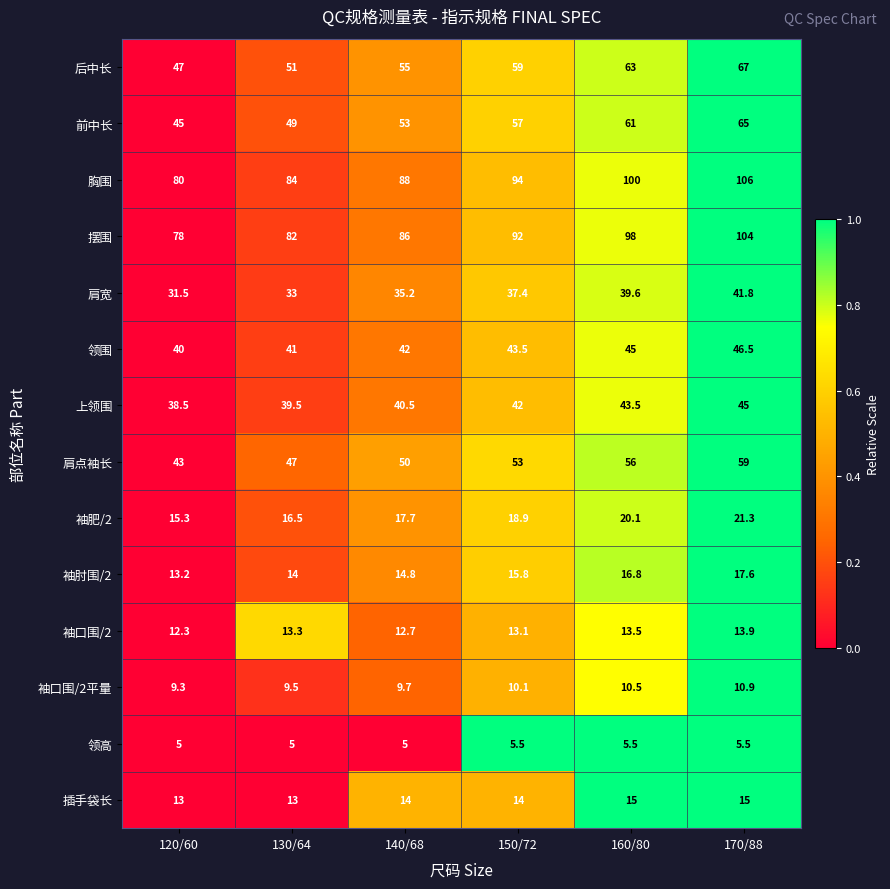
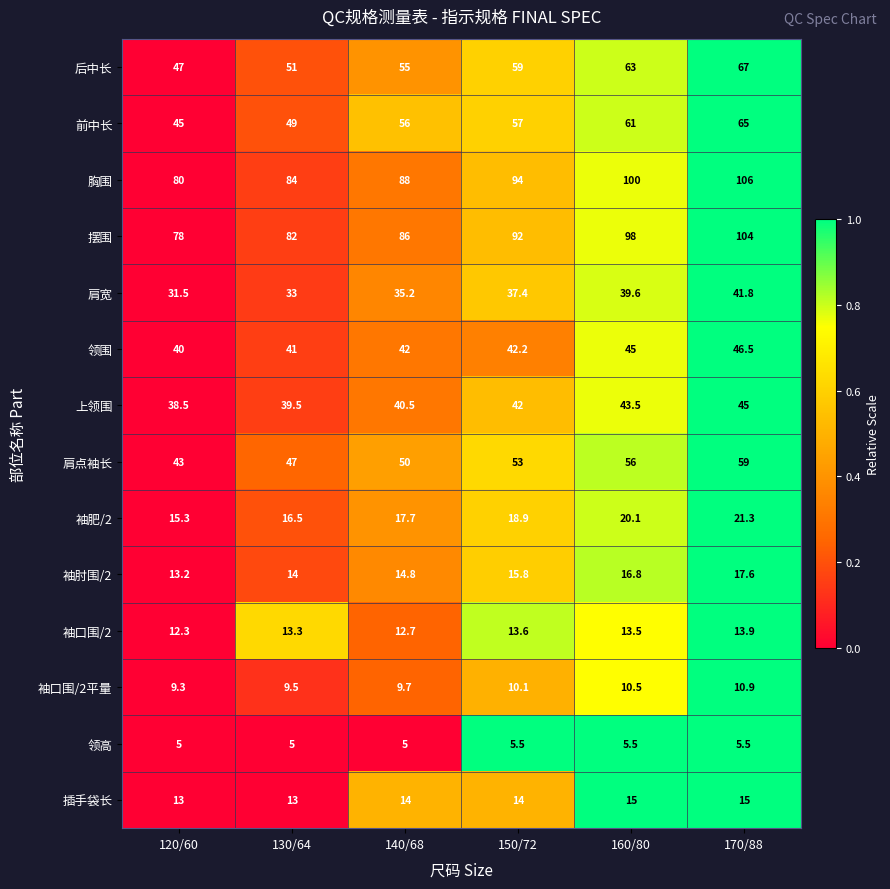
  {
    "后中长": {
      "120/60": 47,
      "130/64": 51,
      "140/68": 55,
      "150/72": 59,
      "160/80": 63,
      "170/88": 67
    },
    "前中长": {
      "120/60": 45,
      "130/64": 49,
-     "140/68": 53,
+     "140/68": 56,
      "150/72": 57,
      "160/80": 61,
      "170/88": 65
    },
    "胸围": {
      "120/60": 80,
      "130/64": 84,
      "140/68": 88,
      "150/72": 94,
      "160/80": 100,
      "170/88": 106
    },
    "摆围": {
      "120/60": 78,
      "130/64": 82,
      "140/68": 86,
      "150/72": 92,
      "160/80": 98,
      "170/88": 104
    },
    "肩宽": {
      "120/60": 31.5,
      "130/64": 33,
      "140/68": 35.2,
      "150/72": 37.4,
      "160/80": 39.6,
      "170/88": 41.8
    },
    "领围": {
      "120/60": 40,
      "130/64": 41,
      "140/68": 42,
-     "150/72": 43.5,
+     "150/72": 42.2,
      "160/80": 45,
      "170/88": 46.5
    },
    "上领围": {
      "120/60": 38.5,
      "130/64": 39.5,
      "140/68": 40.5,
      "150/72": 42,
      "160/80": 43.5,
      "170/88": 45
    },
    "肩点袖长": {
      "120/60": 43,
      "130/64": 47,
      "140/68": 50,
      "150/72": 53,
      "160/80": 56,
      "170/88": 59
    },
    "袖肥/2": {
      "120/60": 15.3,
      "130/64": 16.5,
      "140/68": 17.7,
      "150/72": 18.9,
      "160/80": 20.1,
      "170/88": 21.3
    },
    "袖肘围/2": {
      "120/60": 13.2,
      "130/64": 14,
      "140/68": 14.8,
      "150/72": 15.8,
      "160/80": 16.8,
      "170/88": 17.6
    },
    "袖口围/2": {
      "120/60": 12.3,
      "130/64": 13.3,
      "140/68": 12.7,
-     "150/72": 13.1,
+     "150/72": 13.6,
      "160/80": 13.5,
      "170/88": 13.9
    },
    "袖口围/2平量": {
      "120/60": 9.3,
      "130/64": 9.5,
      "140/68": 9.7,
      "150/72": 10.1,
      "160/80": 10.5,
      "170/88": 10.9
    },
    "领高": {
      "120/60": 5,
      "130/64": 5,
      "140/68": 5,
      "150/72": 5.5,
      "160/80": 5.5,
      "170/88": 5.5
    },
    "插手袋长": {
      "120/60": 13,
      "130/64": 13,
      "140/68": 14,
      "150/72": 14,
      "160/80": 15,
      "170/88": 15
    }
  }
